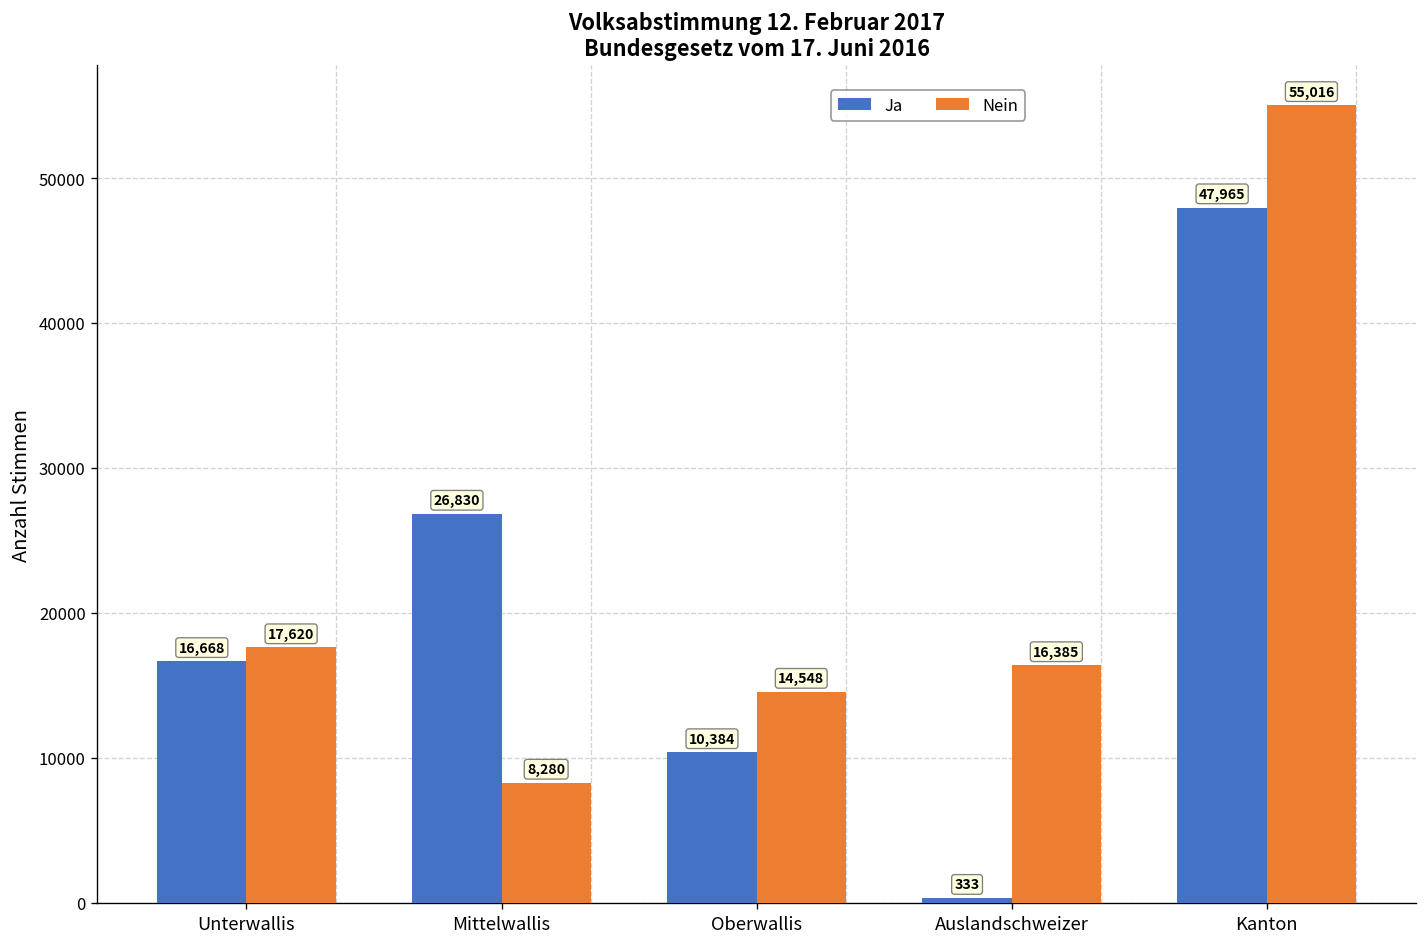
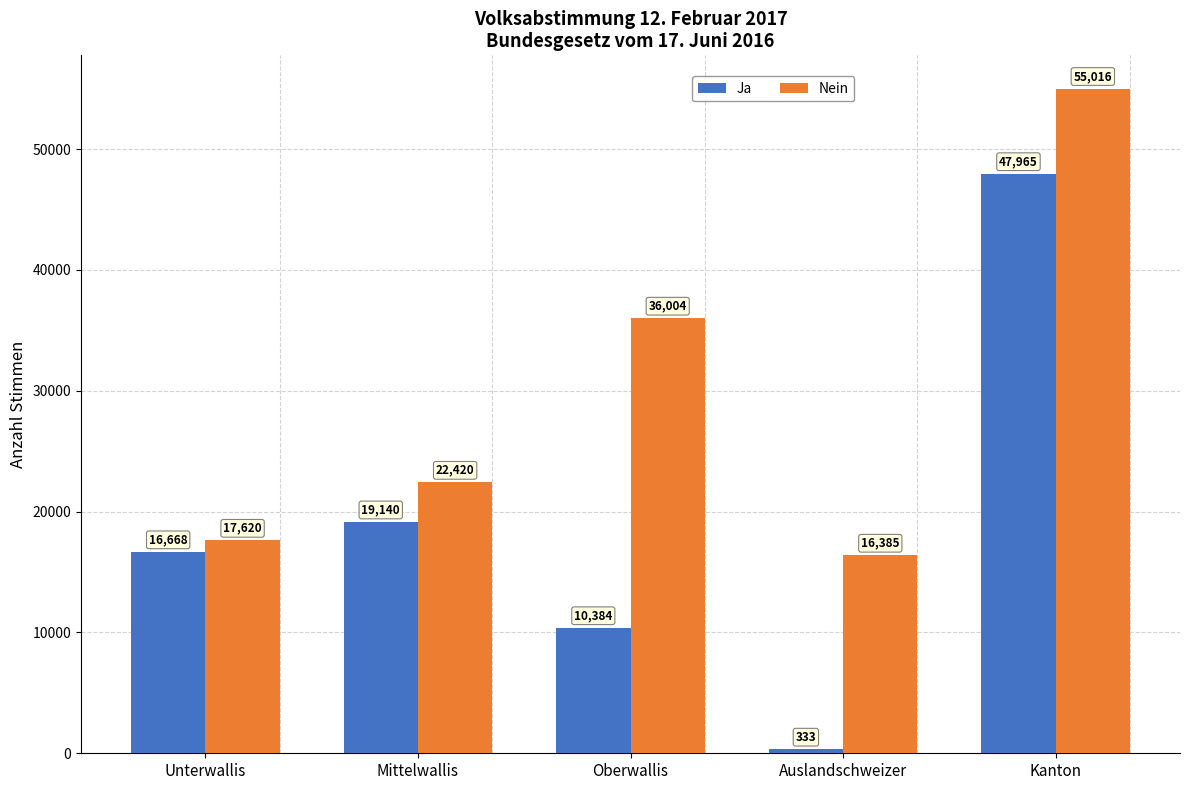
  {
    "Ja": {
-     "Mittelwallis": "26,830"
+     "Mittelwallis": "19,140"
    },
    "Nein": {
-     "Mittelwallis": "8,280",
-     "Oberwallis": "14,548"
+     "Mittelwallis": "22,420",
+     "Oberwallis": "36,004"
    }
  }
